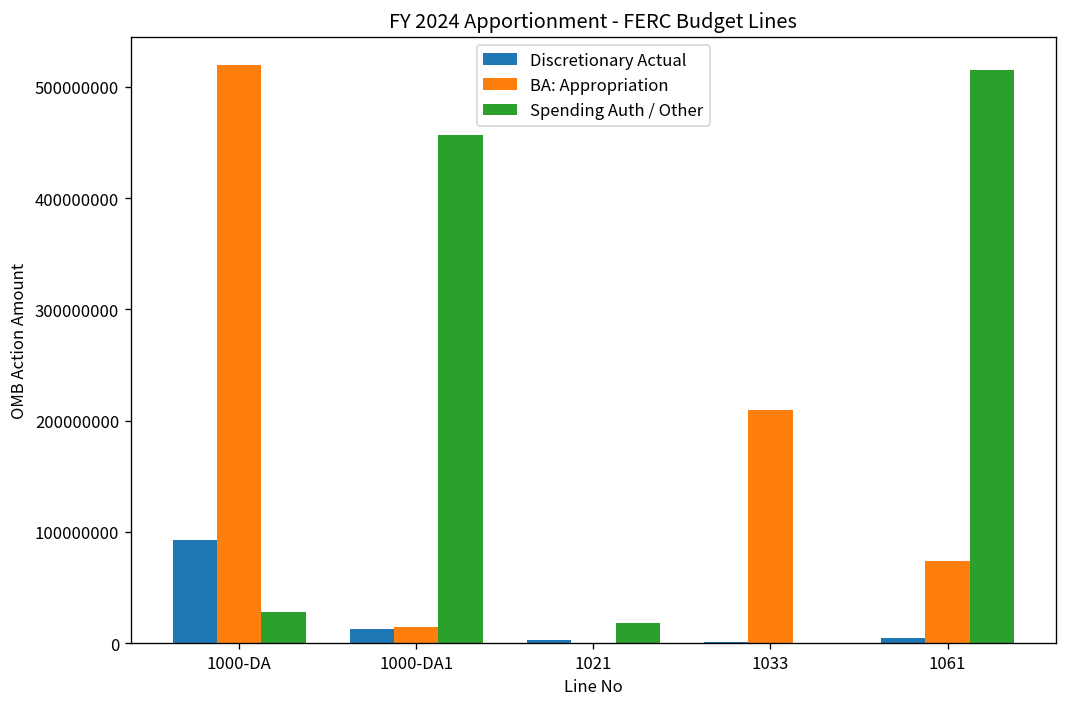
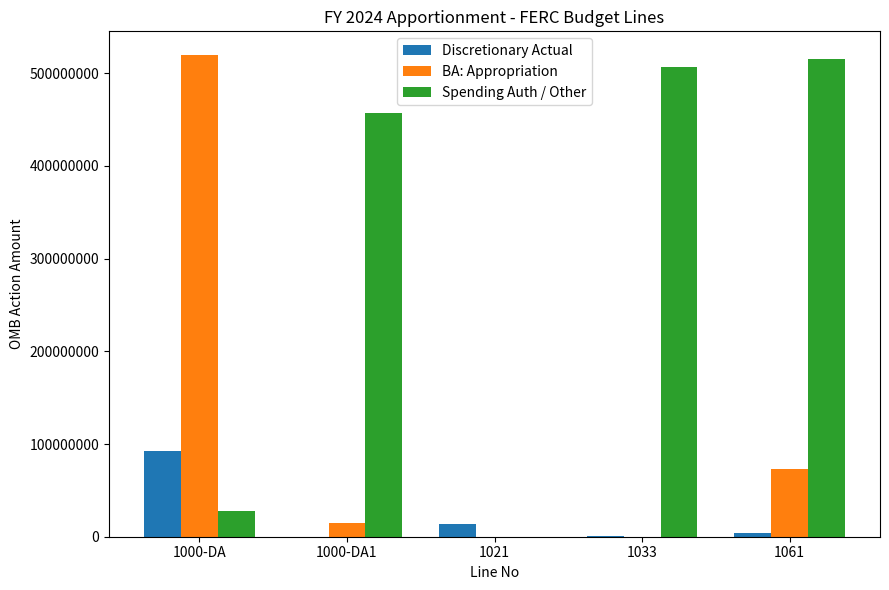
  {
    "Discretionary Actual": {
      "1000-DA": 90000000,
-     "1000-DA1": 10000000,
-     "1021": 0,
+     "1000-DA1": 0,
+     "1021": 10000000,
      "1061": 0
    },
    "BA: Appropriation": {
      "1000-DA": 520000000,
      "1000-DA1": 10000000,
      "1021": 0,
-     "1033": 210000000,
+     "1033": 0,
      "1061": 70000000
    },
    "Spending Auth / Other": {
      "1000-DA": 30000000,
      "1000-DA1": 460000000,
-     "1021": 20000000,
-     "1033": 0,
+     "1021": 0,
+     "1033": 510000000,
      "1061": 520000000
    }
  }
